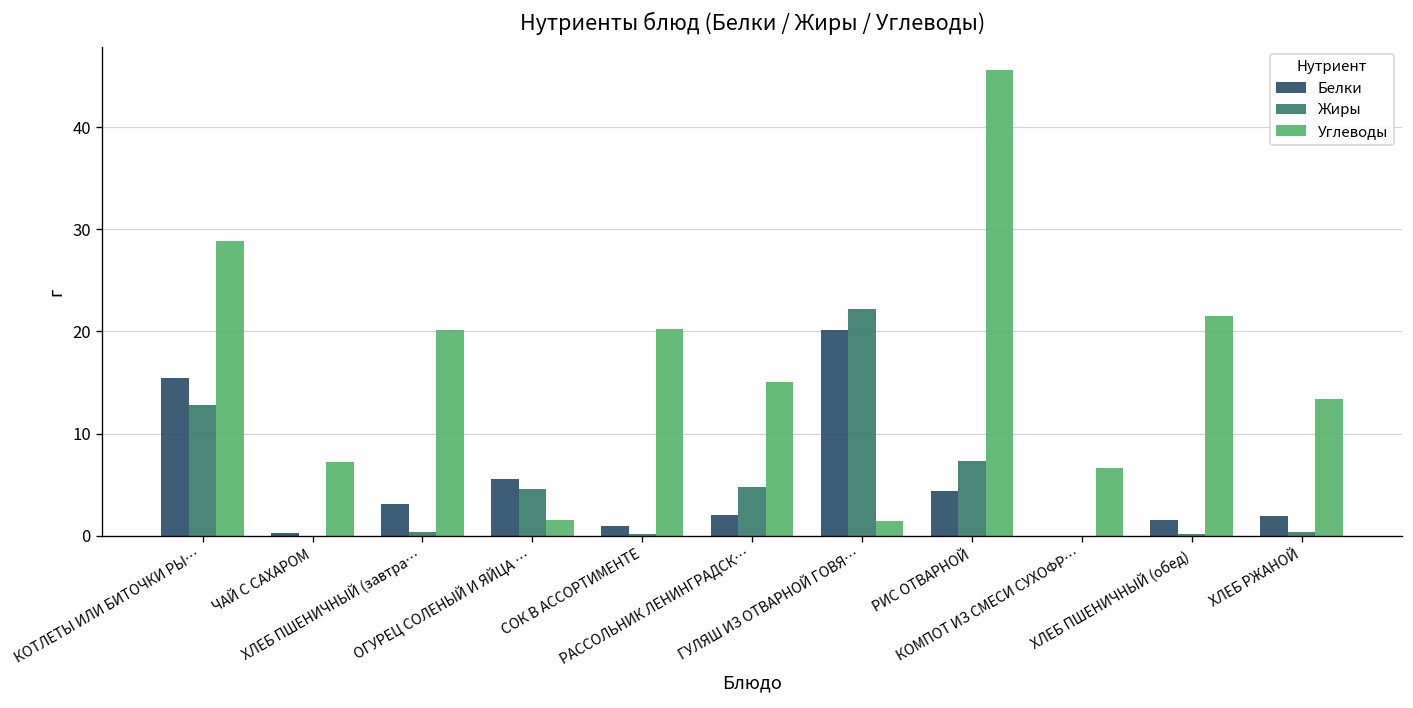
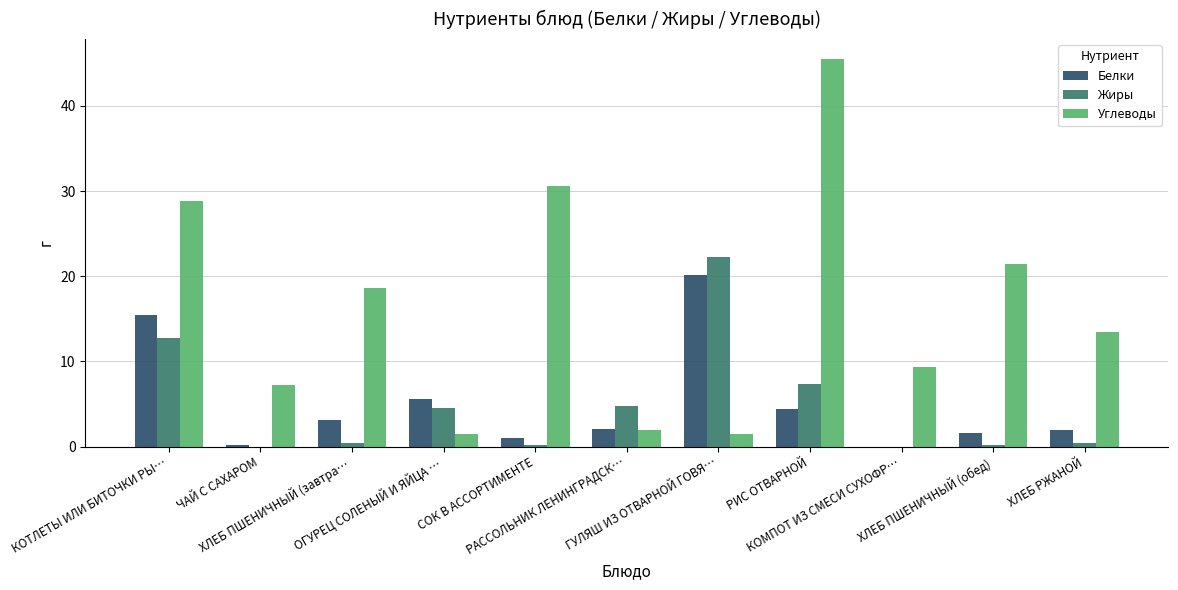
  {
    "Углеводы": {
      "КОТЛЕТЫ ИЛИ БИТОЧКИ РЫ…": 29,
      "ЧАЙ С САХАРОМ": 7,
-     "ХЛЕБ ПШЕНИЧНЫЙ (завтра…": 20,
+     "ХЛЕБ ПШЕНИЧНЫЙ (завтра…": 19,
      "ОГУРЕЦ СОЛЕНЫЙ И ЯЙЦА …": 2,
-     "СОК В АССОРТИМЕНТЕ": 20,
-     "РАССОЛЬНИК ЛЕНИНГРАДСК…": 15,
+     "СОК В АССОРТИМЕНТЕ": 31,
+     "РАССОЛЬНИК ЛЕНИНГРАДСК…": 2,
      "ГУЛЯШ ИЗ ОТВАРНОЙ ГОВЯ…": 1,
      "РИС ОТВАРНОЙ": 46,
-     "КОМПОТ ИЗ СМЕСИ СУХОФР…": 7,
+     "КОМПОТ ИЗ СМЕСИ СУХОФР…": 9,
      "ХЛЕБ ПШЕНИЧНЫЙ (обед)": 21,
      "ХЛЕБ РЖАНОЙ": 13
    }
  }
